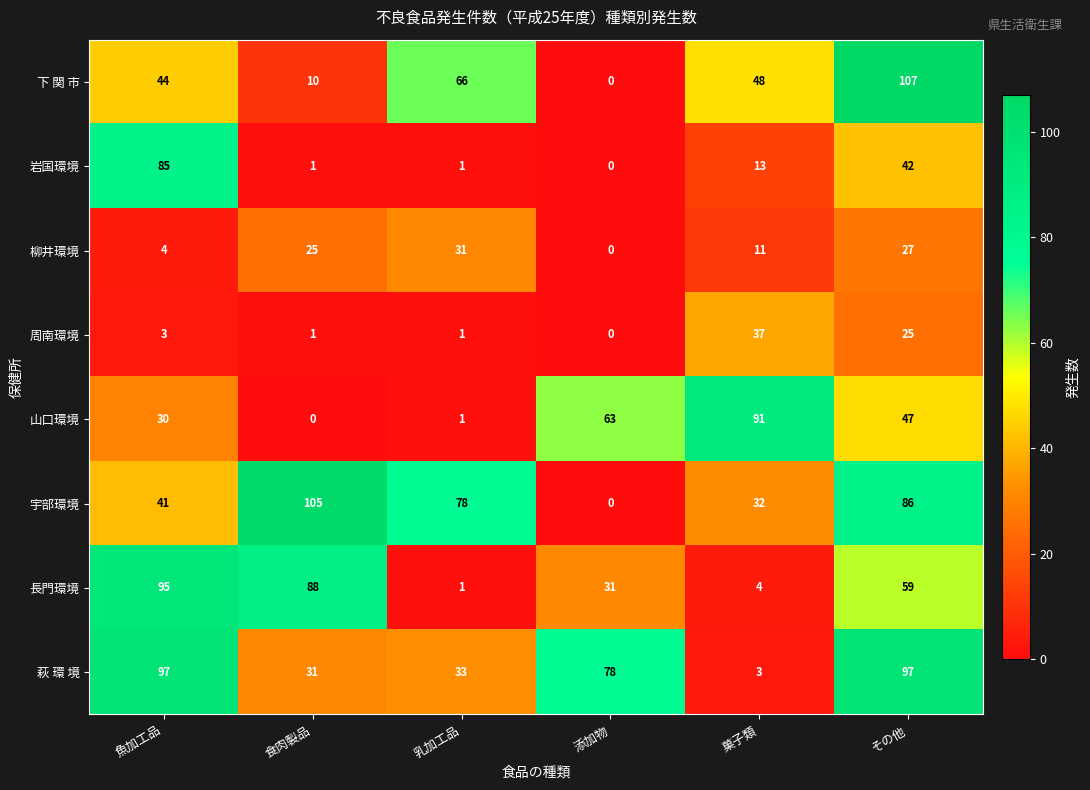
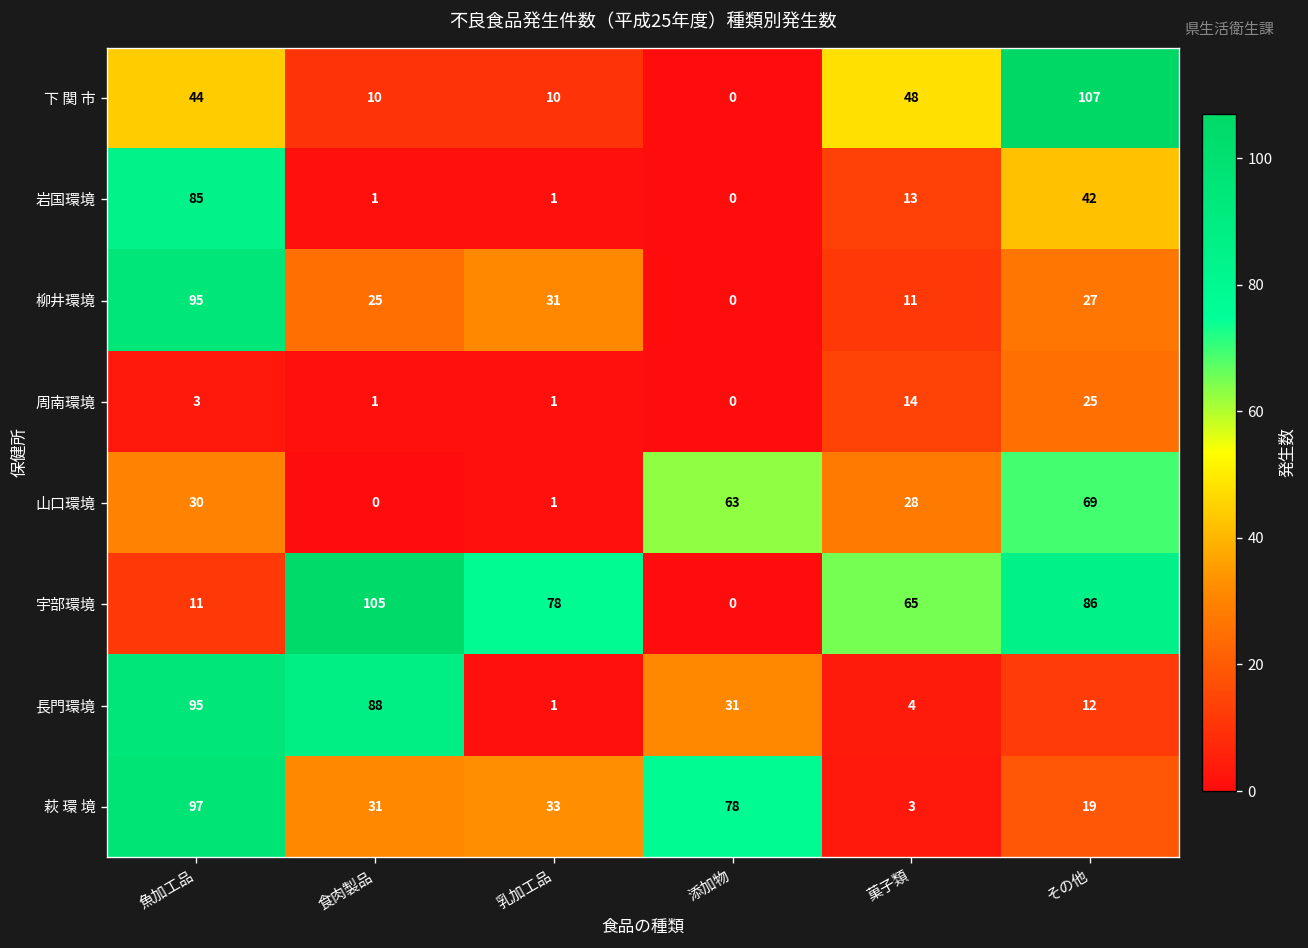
  {
    "下 関 市": {
      "魚加工品": 44,
      "食肉製品": 10,
-     "乳加工品": 66,
+     "乳加工品": 10,
      "添加物": 0,
      "菓子類": 48,
      "その他": 107
    },
    "岩国環境": {
      "魚加工品": 85,
      "食肉製品": 1,
      "乳加工品": 1,
      "添加物": 0,
      "菓子類": 13,
      "その他": 42
    },
    "柳井環境": {
-     "魚加工品": 4,
+     "魚加工品": 95,
      "食肉製品": 25,
      "乳加工品": 31,
      "添加物": 0,
      "菓子類": 11,
      "その他": 27
    },
    "周南環境": {
      "魚加工品": 3,
      "食肉製品": 1,
      "乳加工品": 1,
      "添加物": 0,
-     "菓子類": 37,
+     "菓子類": 14,
      "その他": 25
    },
    "山口環境": {
      "魚加工品": 30,
      "食肉製品": 0,
      "乳加工品": 1,
      "添加物": 63,
-     "菓子類": 91,
-     "その他": 47
+     "菓子類": 28,
+     "その他": 69
    },
    "宇部環境": {
-     "魚加工品": 41,
+     "魚加工品": 11,
      "食肉製品": 105,
      "乳加工品": 78,
      "添加物": 0,
-     "菓子類": 32,
+     "菓子類": 65,
      "その他": 86
    },
    "長門環境": {
      "魚加工品": 95,
      "食肉製品": 88,
      "乳加工品": 1,
      "添加物": 31,
      "菓子類": 4,
-     "その他": 59
+     "その他": 12
    },
    "萩 環 境": {
      "魚加工品": 97,
      "食肉製品": 31,
      "乳加工品": 33,
      "添加物": 78,
      "菓子類": 3,
-     "その他": 97
+     "その他": 19
    }
  }
